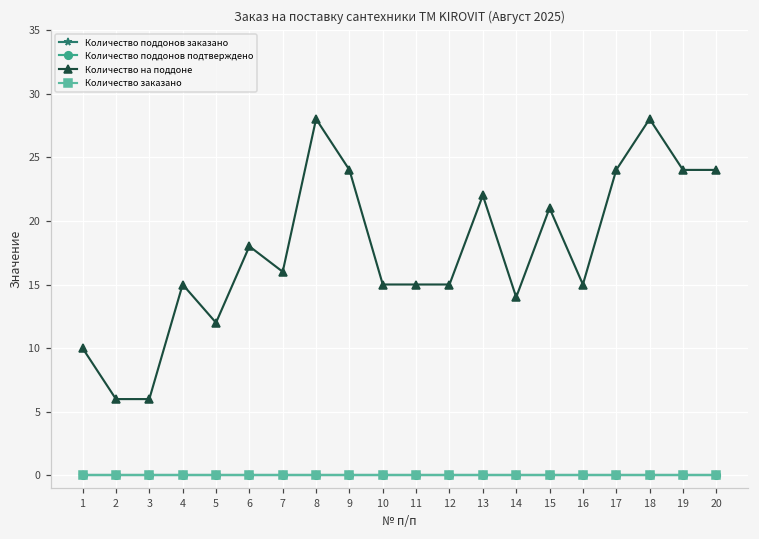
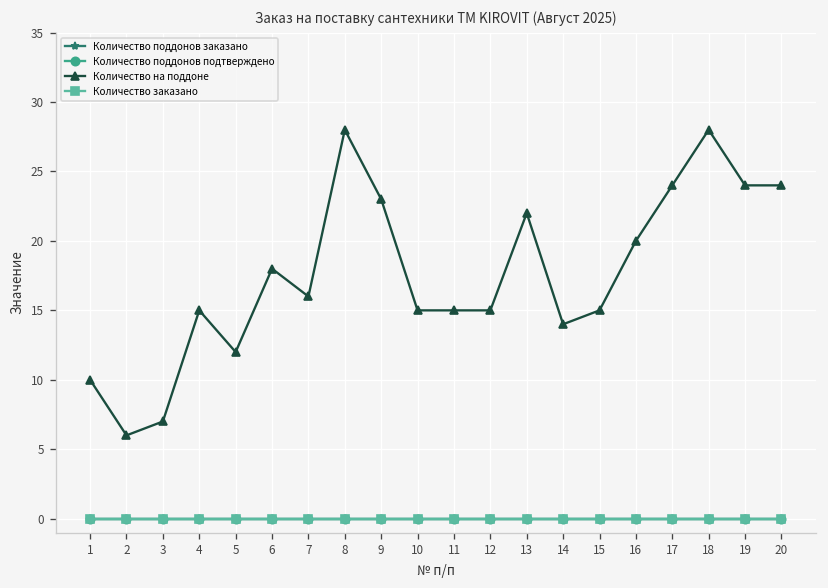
  {
    "Количество заказано": {
      "1": 0,
      "2": 0,
      "3": 0,
      "4": 0,
      "5": 0,
      "6": 0,
      "7": 0,
      "8": 0,
      "9": 0,
      "10": 0,
      "11": 0,
      "12": 0,
      "13": 0,
      "14": 0,
      "15": 0,
      "16": 0,
      "17": 0,
      "18": 0,
      "19": 0,
      "20": 0
    },
    "Количество на поддоне": {
      "1": 10,
      "2": 6,
-     "3": 6,
+     "3": 7,
      "4": 15,
      "5": 12,
      "6": 18,
      "7": 16,
      "8": 28,
-     "9": 24,
+     "9": 23,
      "10": 15,
      "11": 15,
      "12": 15,
      "13": 22,
      "14": 14,
-     "15": 21,
-     "16": 15,
+     "15": 15,
+     "16": 20,
      "17": 24,
      "18": 28,
      "19": 24,
      "20": 24
    }
  }
